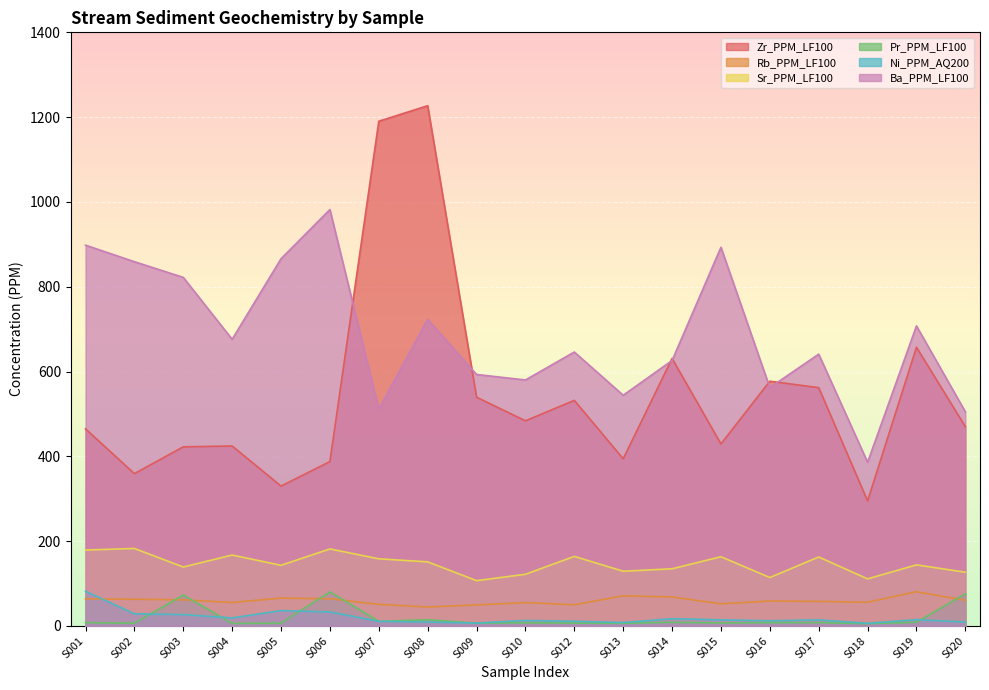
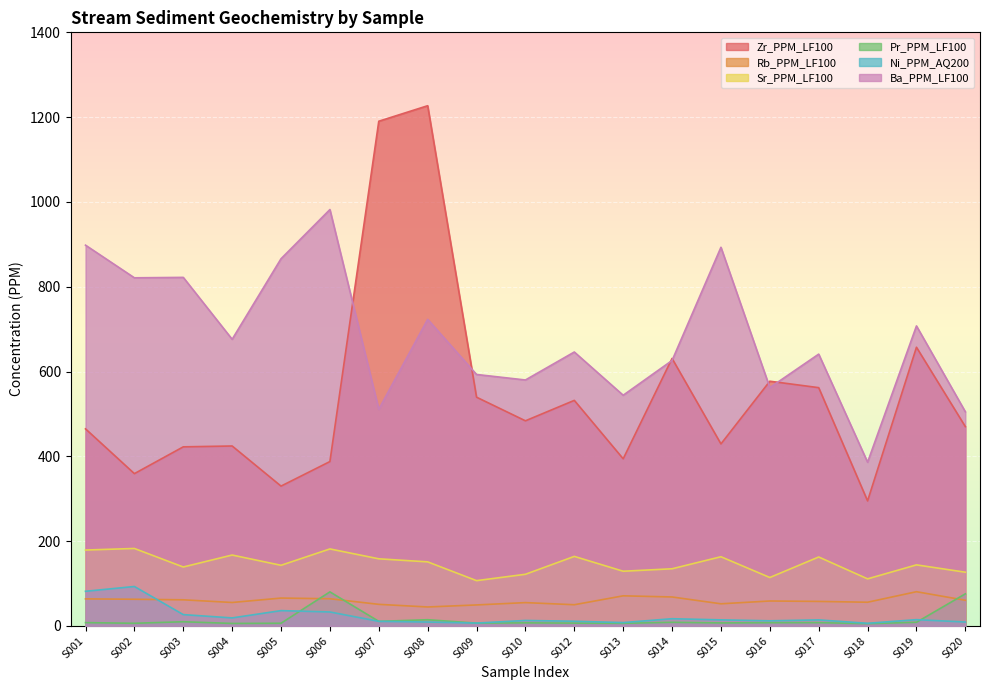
  {
    "Sr_PPM_LF100": {
      "S001": 180,
      "S002": 180,
      "S003": 140,
      "S004": 170,
      "S005": 140,
      "S006": 180,
      "S007": 160,
      "S008": 150,
      "S009": 110,
      "S010": 120,
      "S012": 160,
      "S013": 130,
      "S014": 130,
      "S015": 160,
      "S016": 110,
      "S017": 160,
      "S018": 110,
      "S019": 140,
      "S020": 130
    },
    "Pr_PPM_LF100": {
      "S001": 10,
      "S002": 10,
-     "S003": 70,
+     "S003": 10,
      "S004": 10,
      "S005": 10,
      "S006": 80,
      "S014": 10,
      "S015": 10,
      "S017": 10,
      "S019": 10,
      "S020": 80
    },
    "Ni_PPM_AQ200": {
      "S001": 80,
-     "S002": 30,
+     "S002": 90,
      "S003": 30,
      "S004": 20,
      "S005": 40,
      "S006": 30,
      "S014": 20,
      "S015": 10,
      "S017": 10,
      "S019": 10,
      "S020": 10
    },
    "Ba_PPM_LF100": {
      "S001": 900,
-     "S002": 860,
+     "S002": 820,
      "S003": 820,
      "S004": 680,
      "S005": 870,
      "S006": 980,
      "S007": 510,
      "S008": 720,
      "S009": 590,
      "S010": 580,
      "S012": 650,
      "S013": 540,
      "S015": 890,
      "S016": 560,
      "S017": 640,
      "S018": 390,
      "S019": 710,
      "S020": 510
    }
  }
